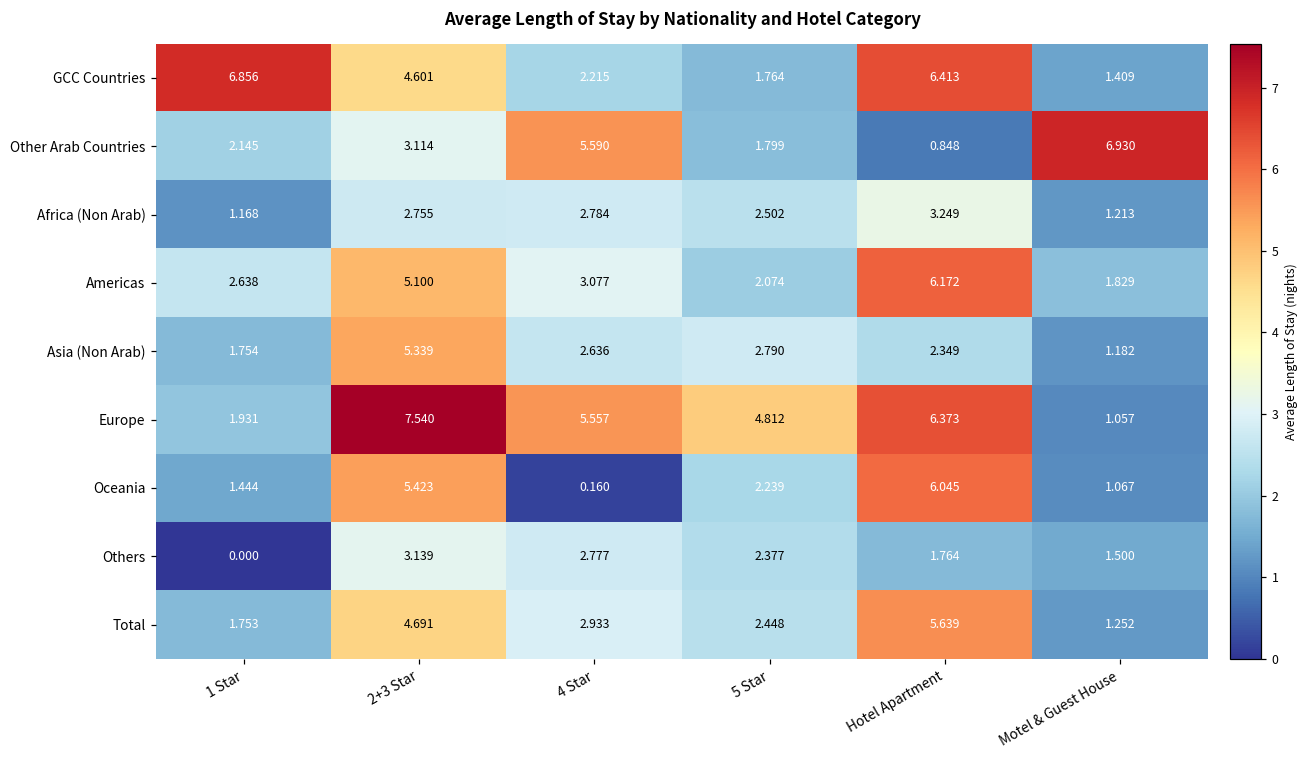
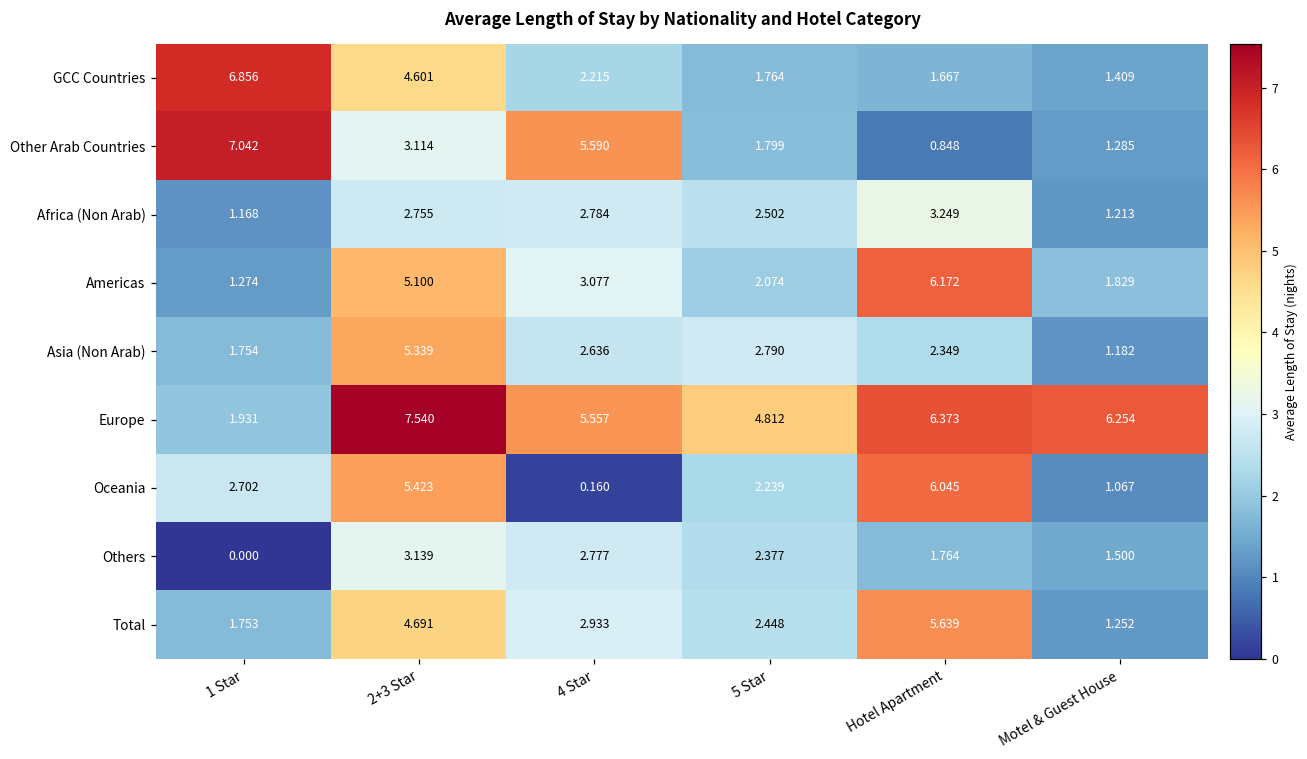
  {
    "GCC Countries": {
      "1 Star": 6.856,
      "2+3 Star": 4.601,
      "4 Star": 2.215,
      "5 Star": 1.764,
-     "Hotel Apartment": 6.413,
+     "Hotel Apartment": 1.667,
      "Motel & Guest House": 1.409
    },
    "Other Arab Countries": {
-     "1 Star": 2.145,
+     "1 Star": 7.042,
      "2+3 Star": 3.114,
      "4 Star": 5.590,
      "5 Star": 1.799,
      "Hotel Apartment": 0.848,
-     "Motel & Guest House": 6.930
+     "Motel & Guest House": 1.285
    },
    "Africa (Non Arab)": {
      "1 Star": 1.168,
      "2+3 Star": 2.755,
      "4 Star": 2.784,
      "5 Star": 2.502,
      "Hotel Apartment": 3.249,
      "Motel & Guest House": 1.213
    },
    "Americas": {
-     "1 Star": 2.638,
+     "1 Star": 1.274,
      "2+3 Star": 5.100,
      "4 Star": 3.077,
      "5 Star": 2.074,
      "Hotel Apartment": 6.172,
      "Motel & Guest House": 1.829
    },
    "Asia (Non Arab)": {
      "1 Star": 1.754,
      "2+3 Star": 5.339,
      "4 Star": 2.636,
      "5 Star": 2.790,
      "Hotel Apartment": 2.349,
      "Motel & Guest House": 1.182
    },
    "Europe": {
      "1 Star": 1.931,
      "2+3 Star": 7.540,
      "4 Star": 5.557,
      "5 Star": 4.812,
      "Hotel Apartment": 6.373,
-     "Motel & Guest House": 1.057
+     "Motel & Guest House": 6.254
    },
    "Oceania": {
-     "1 Star": 1.444,
+     "1 Star": 2.702,
      "2+3 Star": 5.423,
      "4 Star": 0.160,
      "5 Star": 2.239,
      "Hotel Apartment": 6.045,
      "Motel & Guest House": 1.067
    },
    "Others": {
      "1 Star": 0.000,
      "2+3 Star": 3.139,
      "4 Star": 2.777,
      "5 Star": 2.377,
      "Hotel Apartment": 1.764,
      "Motel & Guest House": 1.500
    },
    "Total": {
      "1 Star": 1.753,
      "2+3 Star": 4.691,
      "4 Star": 2.933,
      "5 Star": 2.448,
      "Hotel Apartment": 5.639,
      "Motel & Guest House": 1.252
    }
  }
